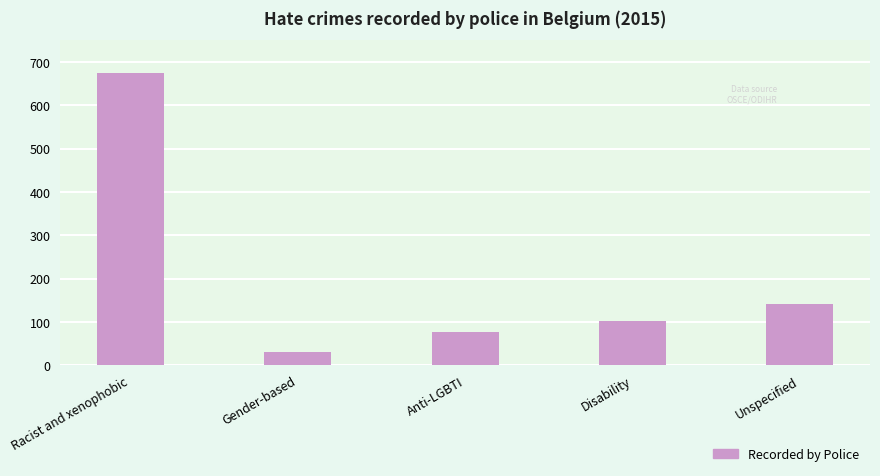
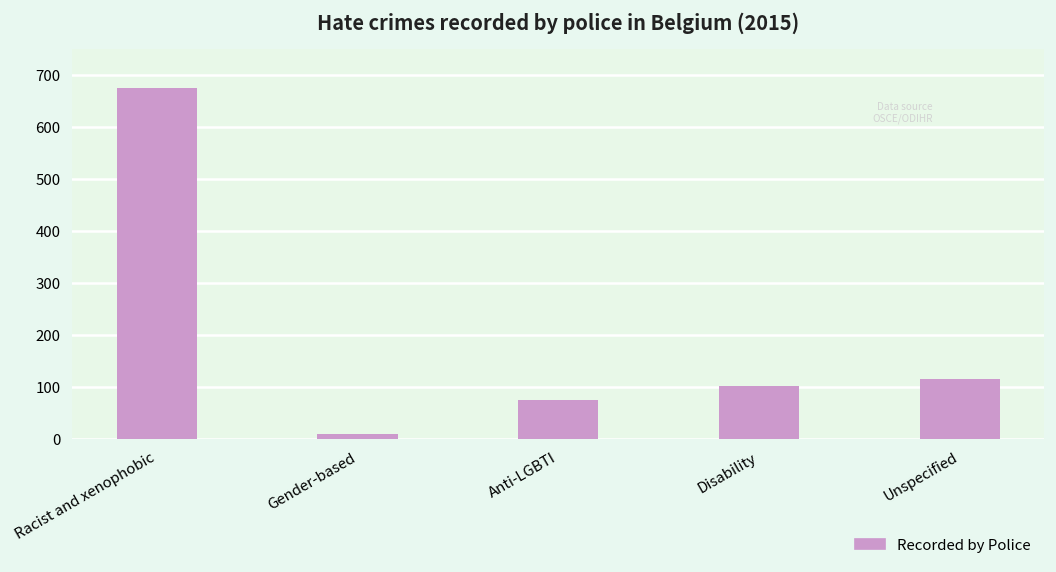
  {
    "Racist and xenophobic": 680,
-   "Gender-based": 30,
+   "Gender-based": 10,
    "Anti-LGBTI": 80,
    "Disability": 100,
-   "Unspecified": 140
+   "Unspecified": 120
  }
